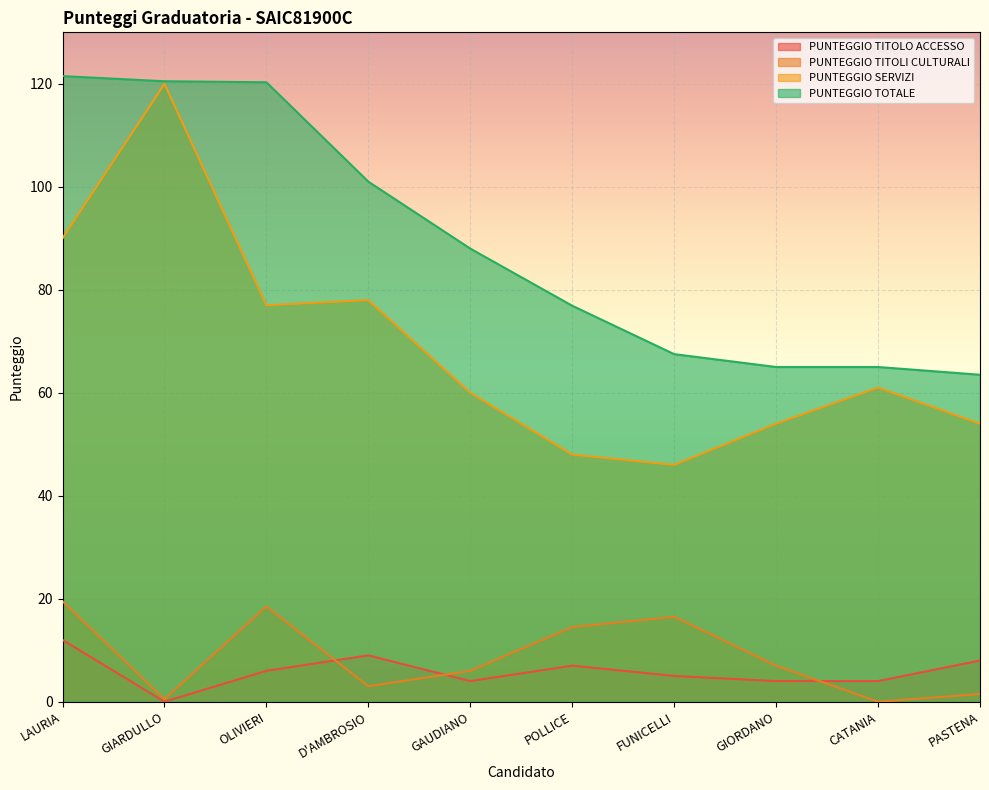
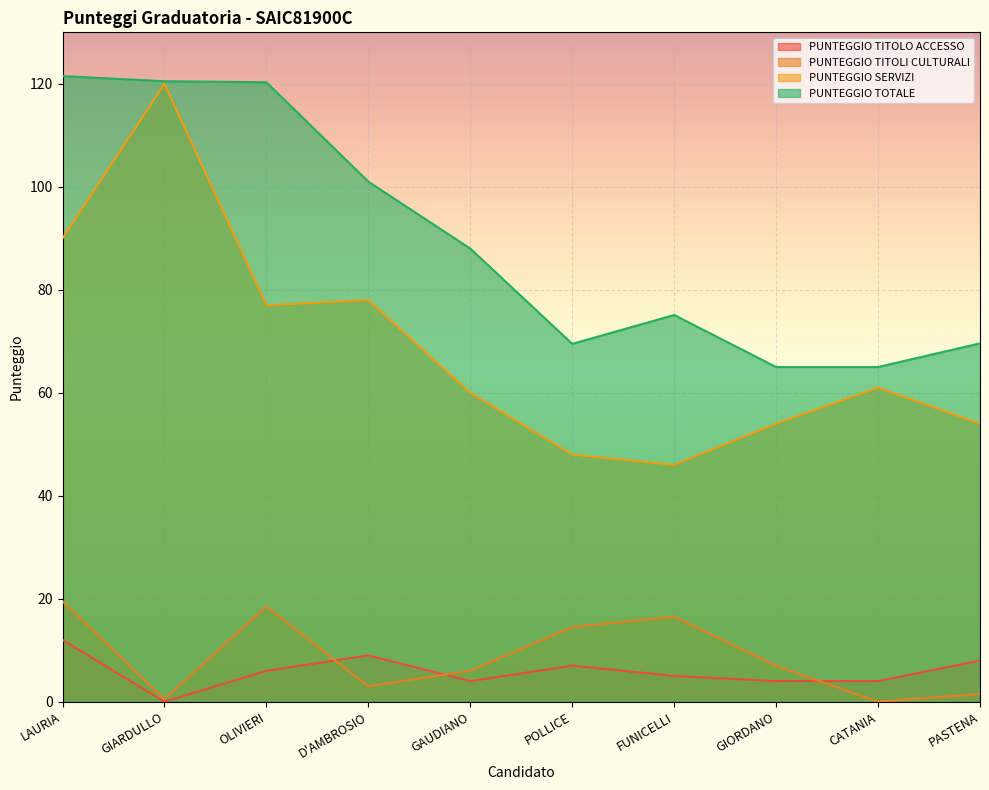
  {
    "PUNTEGGIO TOTALE": {
      "LAURIA": 122,
      "GIARDULLO": 121,
      "OLIVIERI": 120,
      "D'AMBROSIO": 101,
      "GAUDIANO": 88,
-     "POLLICE": 77,
-     "FUNICELLI": 68,
+     "POLLICE": 70,
+     "FUNICELLI": 75,
      "GIORDANO": 65,
      "CATANIA": 65,
-     "PASTENA": 64
+     "PASTENA": 70
    }
  }
